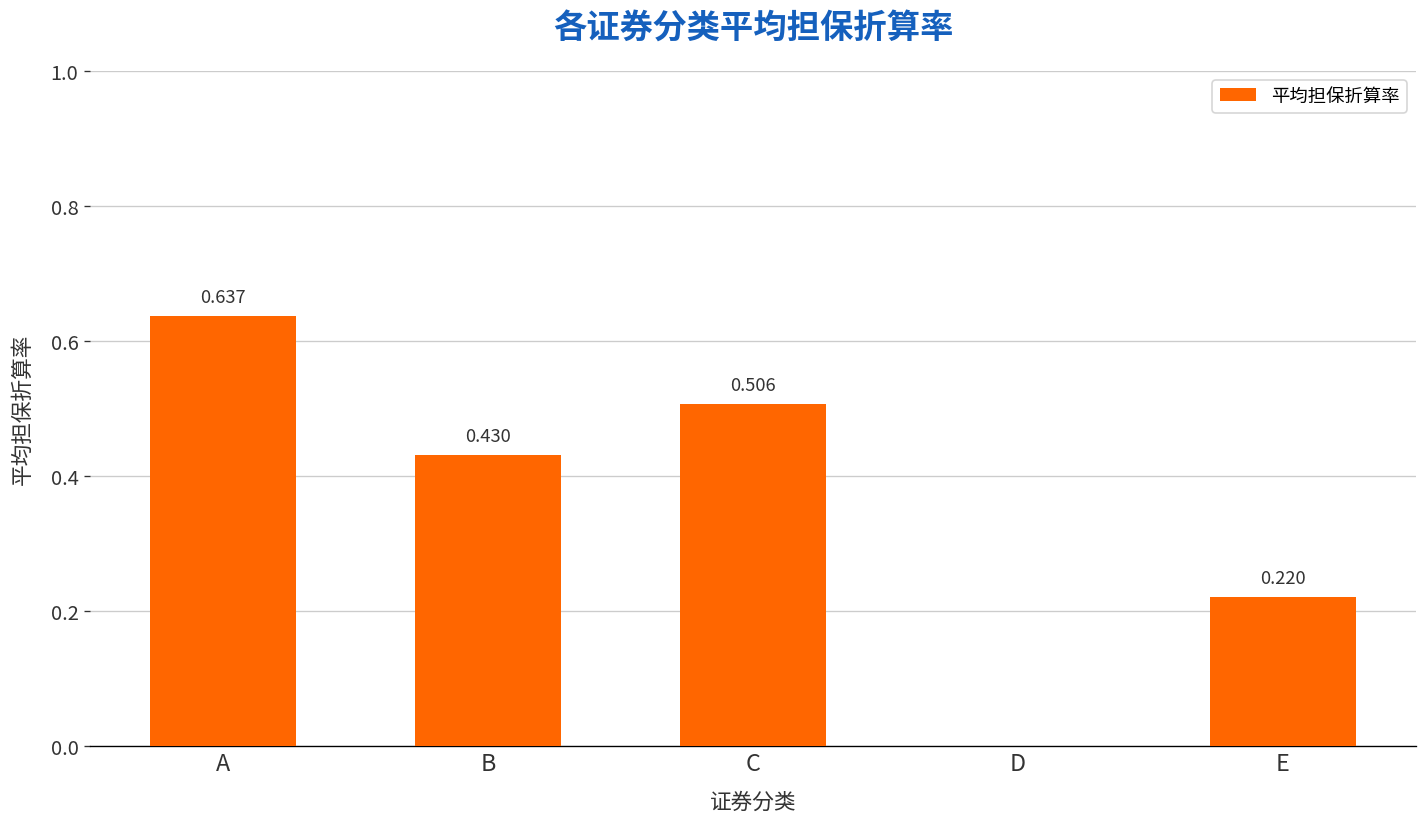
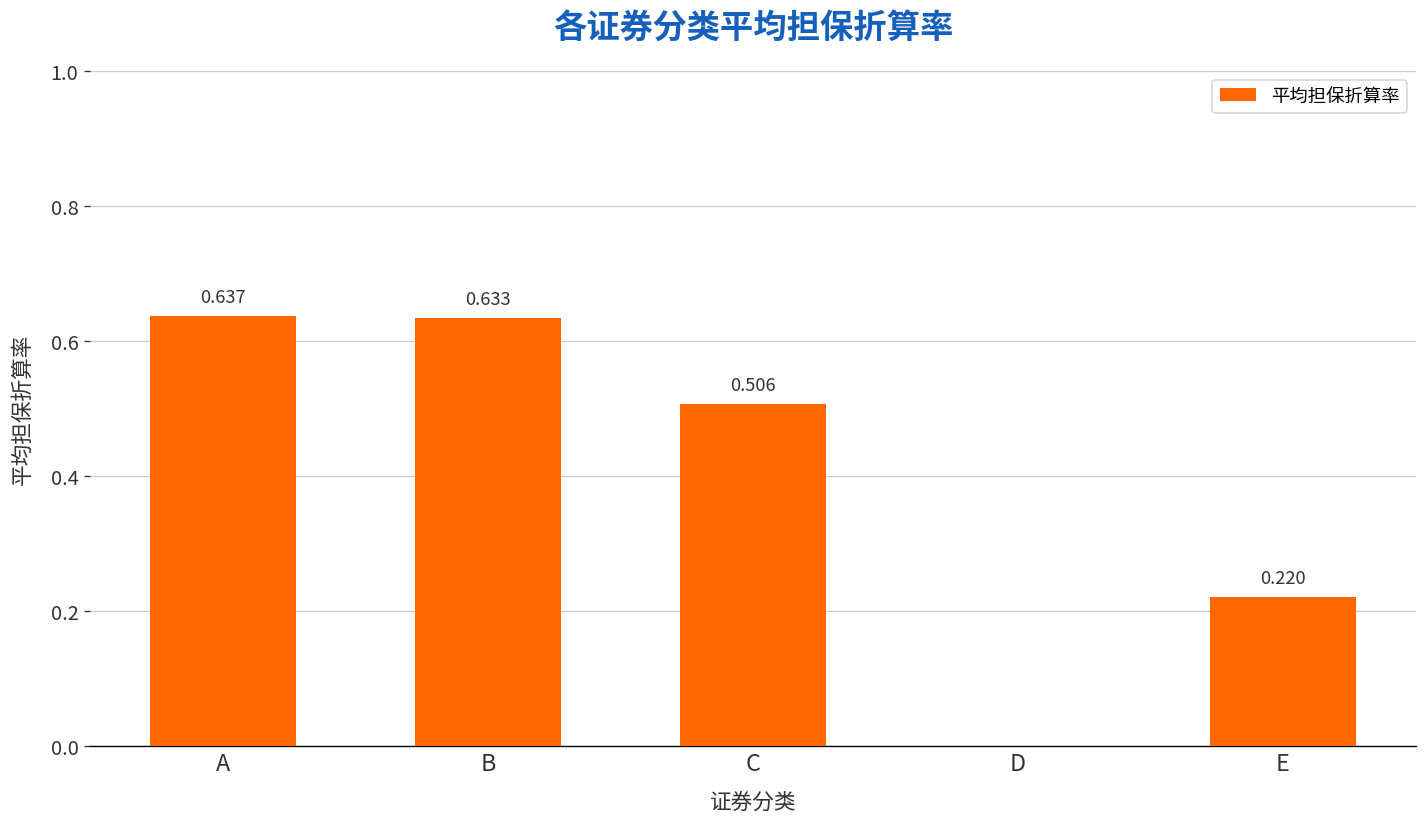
  {
    "A": 0.637,
-   "B": 0.430,
+   "B": 0.633,
    "C": 0.506,
    "E": 0.220
  }
